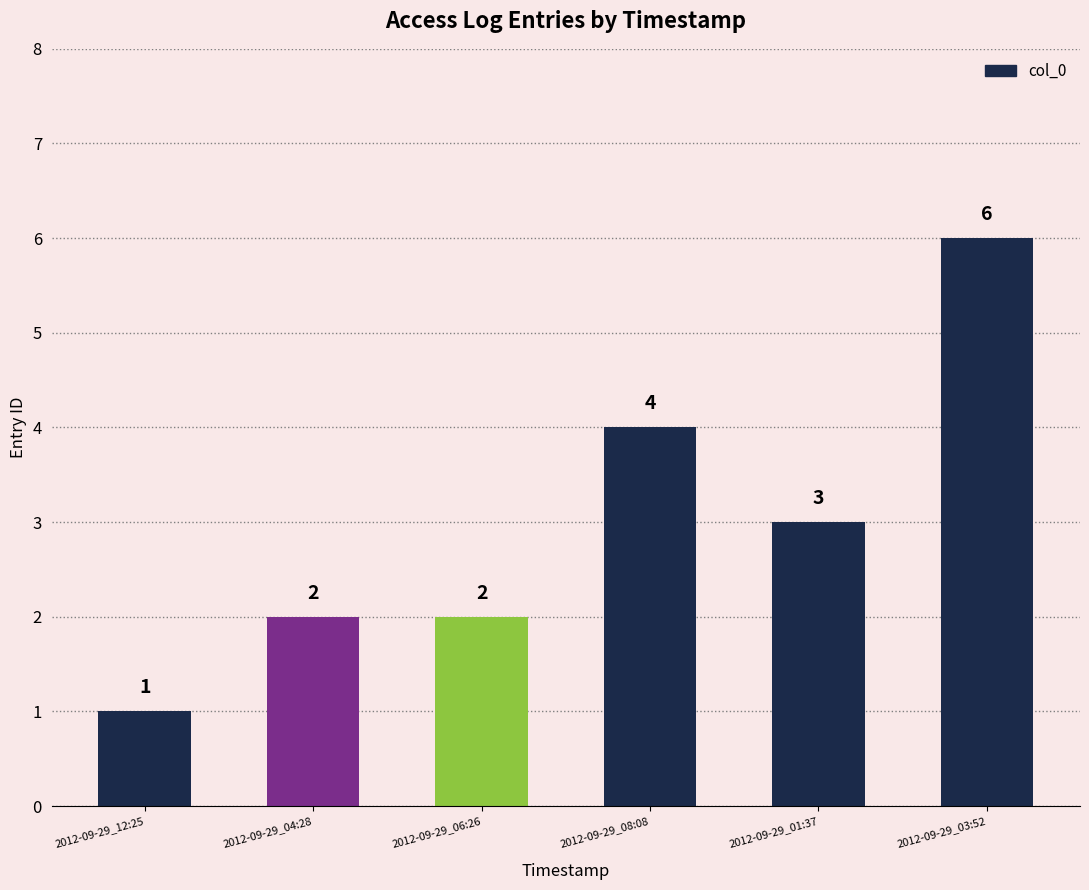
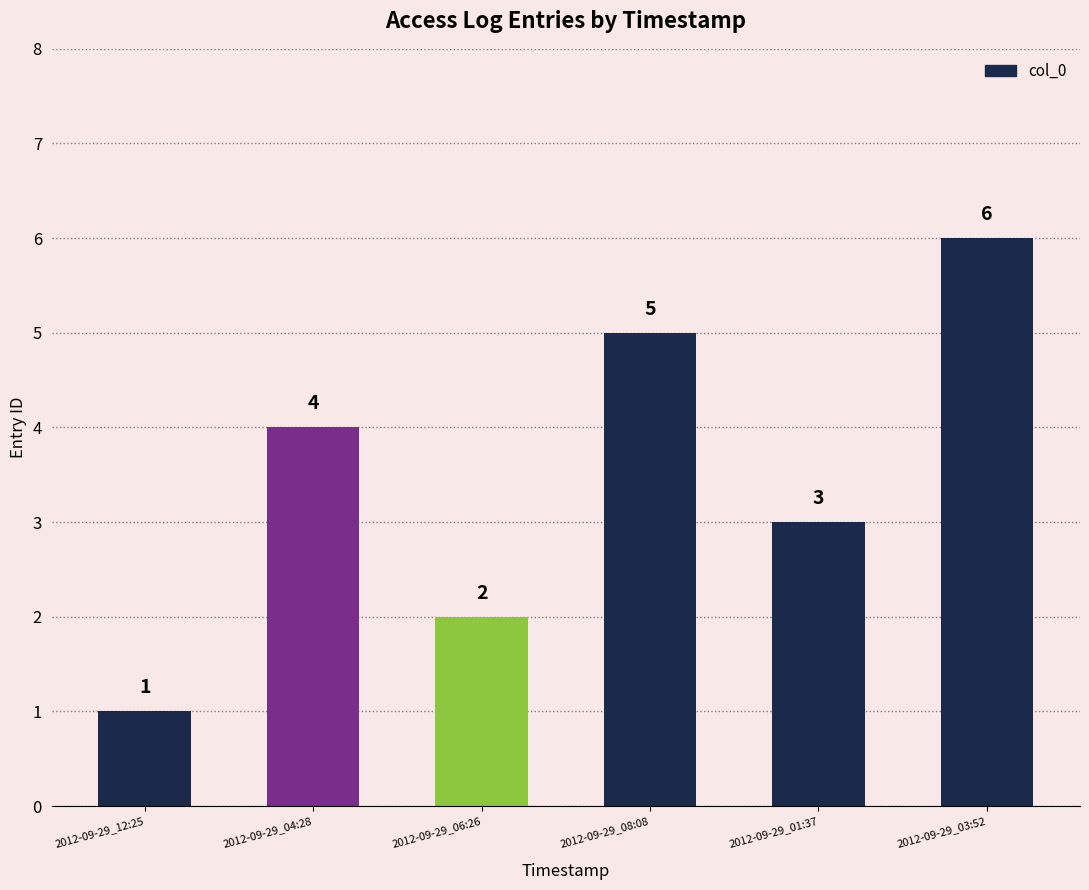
  {
    "2012-09-29_12:25": 1,
-   "2012-09-29_04:28": 2,
+   "2012-09-29_04:28": 4,
    "2012-09-29_06:26": 2,
-   "2012-09-29_08:08": 4,
+   "2012-09-29_08:08": 5,
    "2012-09-29_01:37": 3,
    "2012-09-29_03:52": 6
  }
